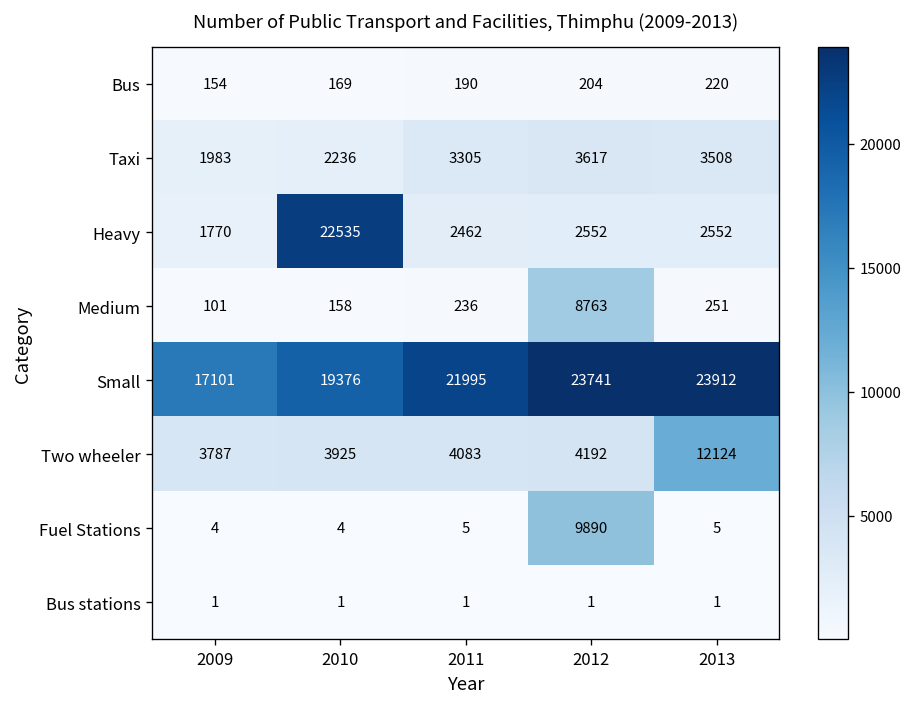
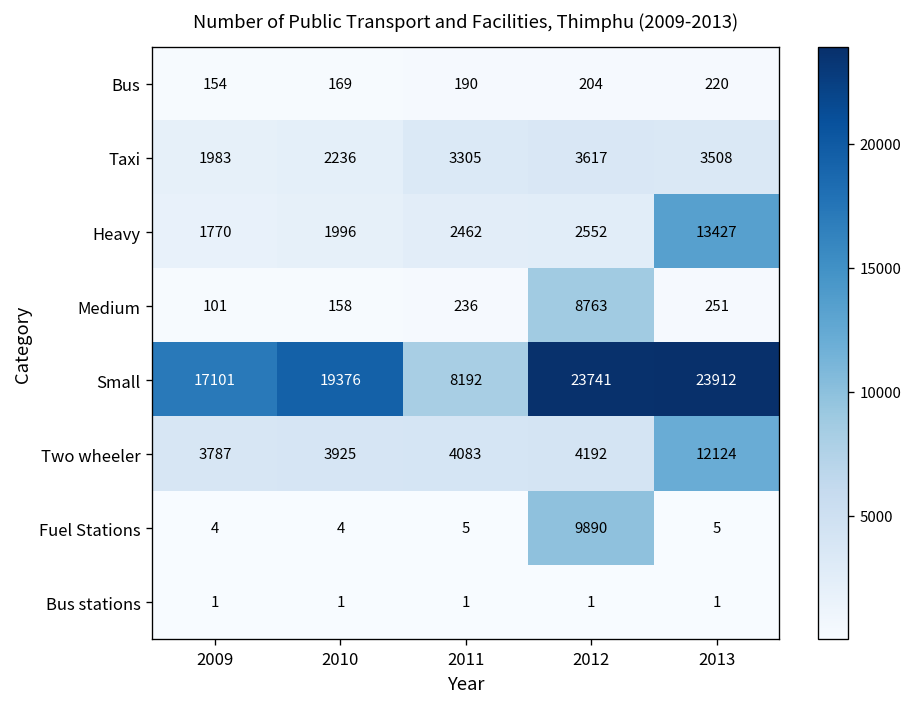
  {
    "Bus": {
      "2009": 154,
      "2010": 169,
      "2011": 190,
      "2012": 204,
      "2013": 220
    },
    "Taxi": {
      "2009": 1983,
      "2010": 2236,
      "2011": 3305,
      "2012": 3617,
      "2013": 3508
    },
    "Heavy": {
      "2009": 1770,
-     "2010": 22535,
+     "2010": 1996,
      "2011": 2462,
      "2012": 2552,
-     "2013": 2552
+     "2013": 13427
    },
    "Medium": {
      "2009": 101,
      "2010": 158,
      "2011": 236,
      "2012": 8763,
      "2013": 251
    },
    "Small": {
      "2009": 17101,
      "2010": 19376,
-     "2011": 21995,
+     "2011": 8192,
      "2012": 23741,
      "2013": 23912
    },
    "Two wheeler": {
      "2009": 3787,
      "2010": 3925,
      "2011": 4083,
      "2012": 4192,
      "2013": 12124
    },
    "Fuel Stations": {
      "2009": 4,
      "2010": 4,
      "2011": 5,
      "2012": 9890,
      "2013": 5
    },
    "Bus stations": {
      "2009": 1,
      "2010": 1,
      "2011": 1,
      "2012": 1,
      "2013": 1
    }
  }
